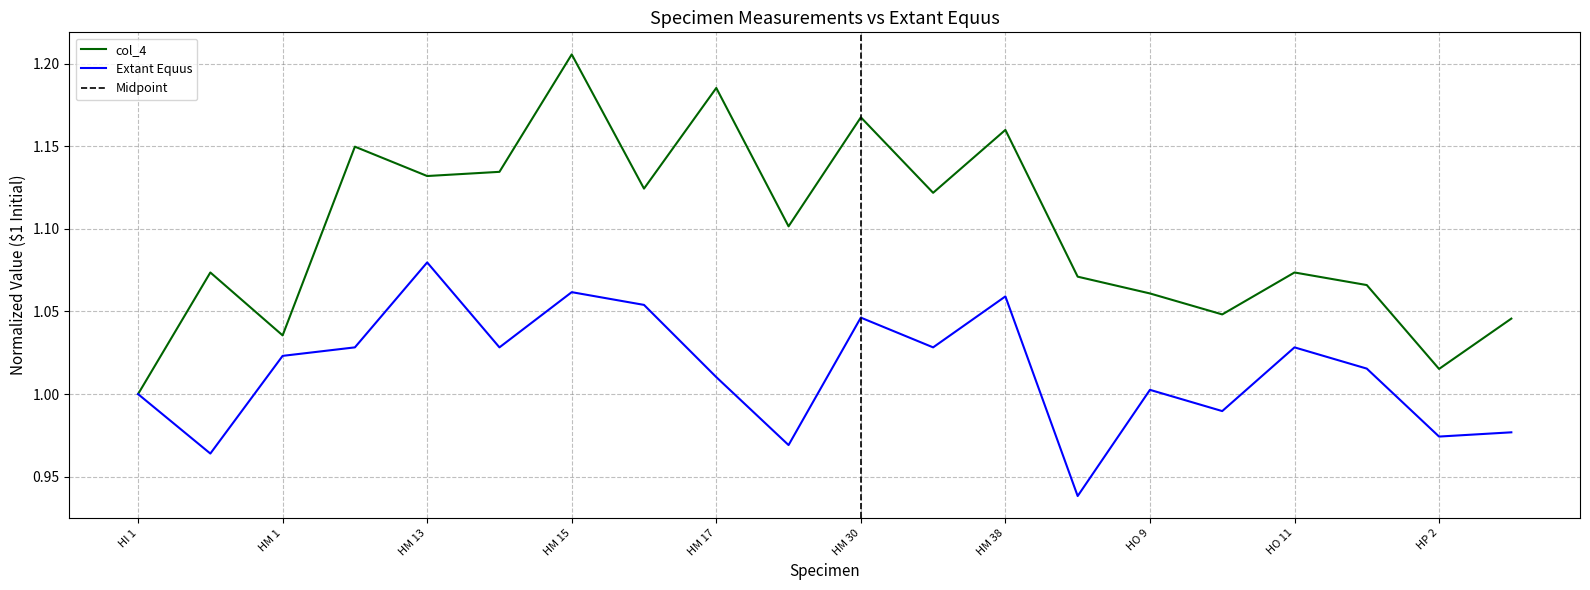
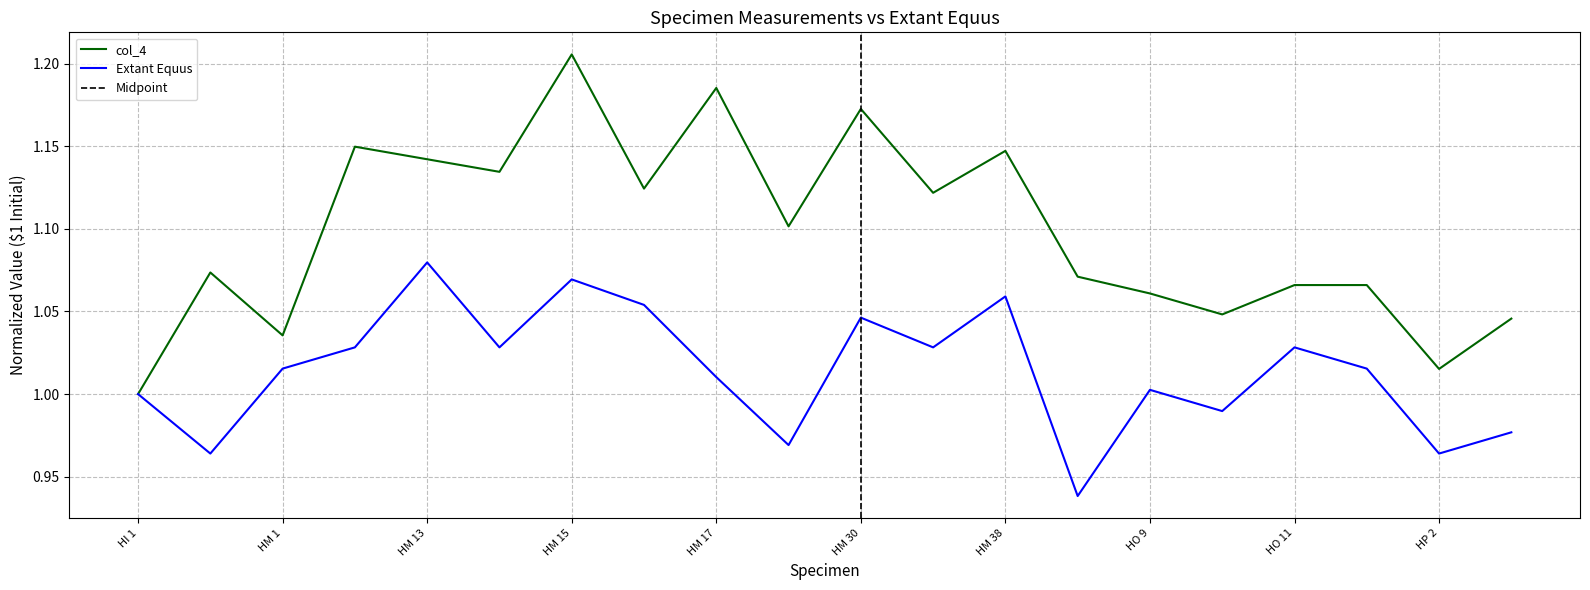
  {
    "col_4": {
      "HM 1": 1.036,
-     "HM 13": 1.132,
+     "HM 13": 1.142,
      "HM 15": 1.206,
      "HM 17": 1.185,
-     "HM 30": 1.168,
-     "HM 38": 1.160,
+     "HM 30": 1.173,
+     "HM 38": 1.147,
      "HO 9": 1.061,
-     "HO 11": 1.074,
+     "HO 11": 1.066,
      "HP 2": 1.015
    },
    "Extant Equus": {
-     "HM 1": 1.023,
+     "HM 1": 1.015,
      "HM 13": 1.080,
-     "HM 15": 1.062,
+     "HM 15": 1.069,
      "HM 17": 1.010,
      "HM 30": 1.046,
      "HM 38": 1.059,
      "HO 9": 1.003,
      "HO 11": 1.028,
-     "HP 2": 0.974
+     "HP 2": 0.964
    }
  }
